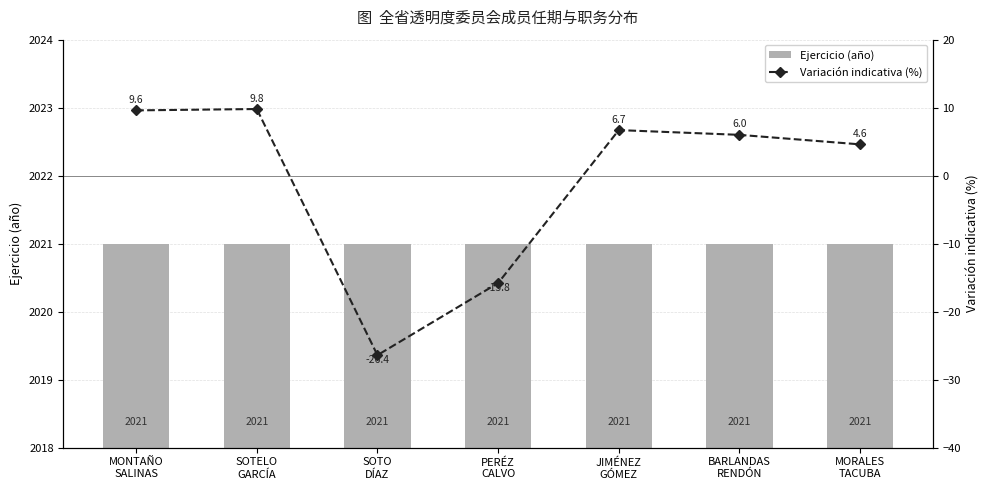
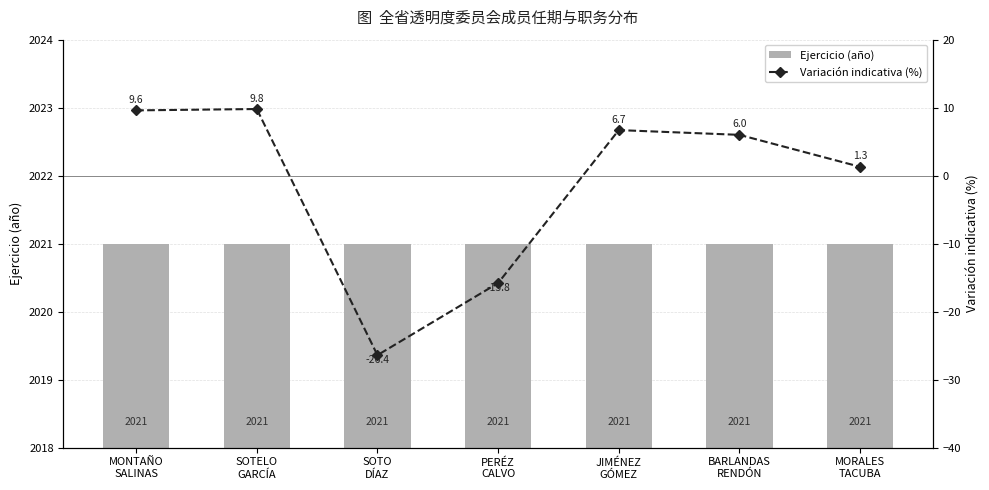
  {
    "Ejercicio (año)": {
      "MONTAÑO SALINAS": 2021,
      "SOTELO GARCÍA": 2021,
      "SOTO DÍAZ": 2021,
      "PERÉZ CALVO": 2021,
      "JIMÉNEZ GÓMEZ": 2021,
      "BARLANDAS RENDÓN": 2021,
      "MORALES TACUBA": 2021
    },
    "Variación indicativa (%)": {
      "MONTAÑO SALINAS": 9.6,
      "SOTELO GARCÍA": 9.8,
      "SOTO DÍAZ": -26.4,
      "PERÉZ CALVO": -15.8,
      "JIMÉNEZ GÓMEZ": 6.7,
      "BARLANDAS RENDÓN": 6.0,
-     "MORALES TACUBA": 4.6
+     "MORALES TACUBA": 1.3
    }
  }
